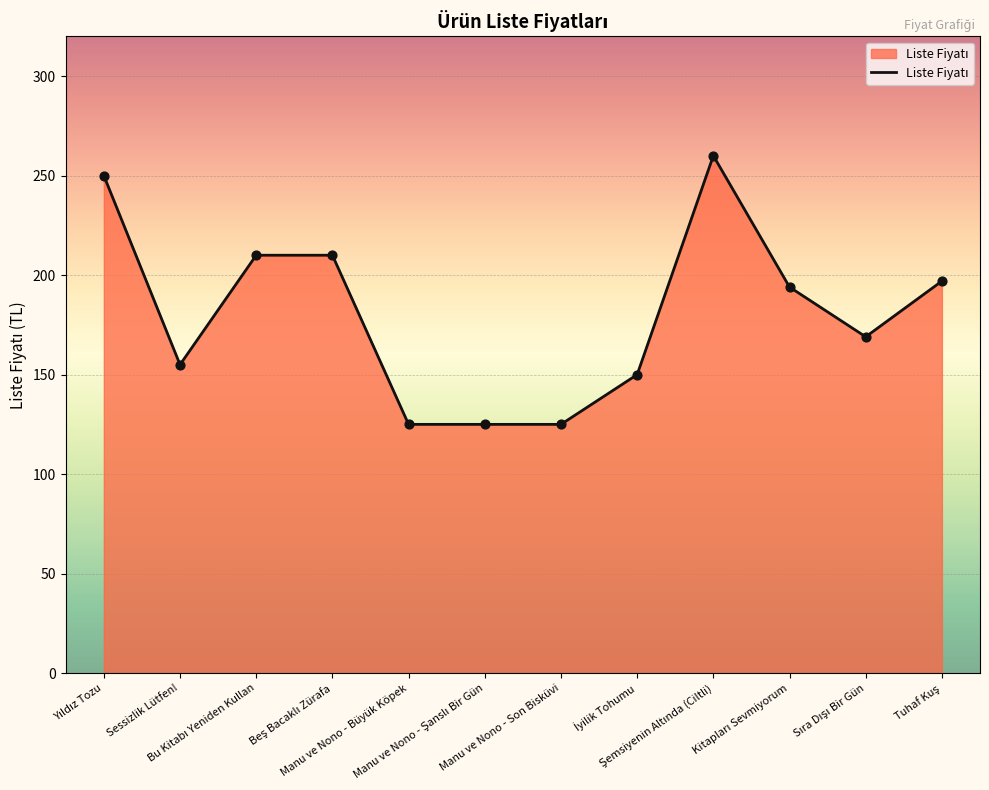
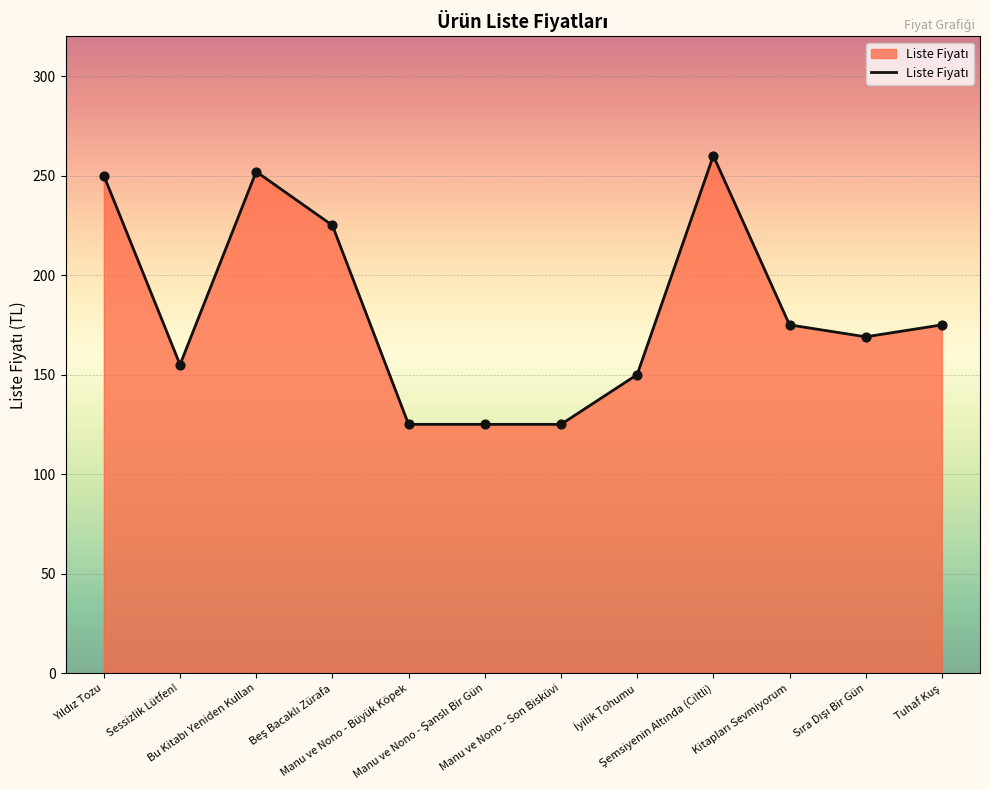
  {
    "Yıldız Tozu": 250,
    "Sessizlik Lütfen!": 155,
-   "Bu Kitabı Yeniden Kullan": 210,
-   "Beş Bacaklı Zürafa": 210,
+   "Bu Kitabı Yeniden Kullan": 252,
+   "Beş Bacaklı Zürafa": 225,
    "Manu ve Nono - Büyük Köpek": 125,
    "Manu ve Nono - Şanslı Bir Gün": 125,
    "Manu ve Nono - Son Bisküvi": 125,
    "İyilik Tohumu": 150,
    "Şemsiyenin Altında (Ciltli)": 260,
-   "Kitapları Sevmiyorum": 194,
+   "Kitapları Sevmiyorum": 175,
    "Sıra Dışı Bir Gün": 169,
-   "Tuhaf Kuş": 197
+   "Tuhaf Kuş": 175
  }
